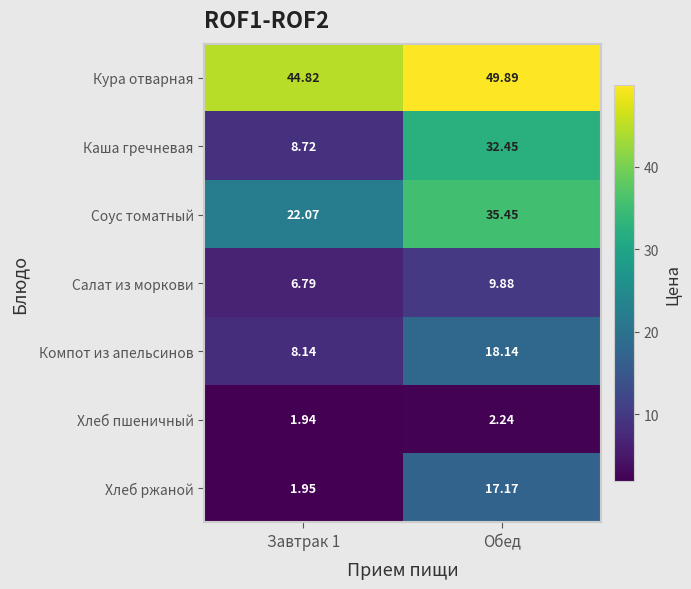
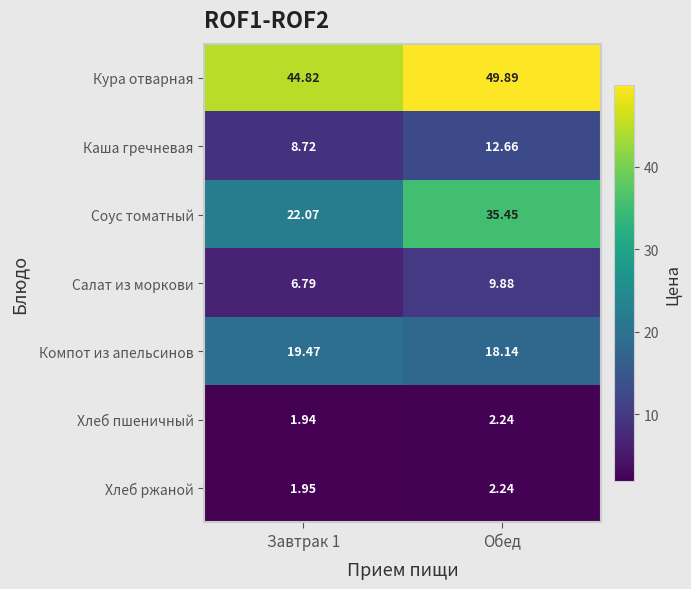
  {
    "Кура отварная": {
      "Завтрак 1": 44.82,
      "Обед": 49.89
    },
    "Каша гречневая": {
      "Завтрак 1": 8.72,
-     "Обед": 32.45
+     "Обед": 12.66
    },
    "Соус томатный": {
      "Завтрак 1": 22.07,
      "Обед": 35.45
    },
    "Салат из моркови": {
      "Завтрак 1": 6.79,
      "Обед": 9.88
    },
    "Компот из апельсинов": {
-     "Завтрак 1": 8.14,
+     "Завтрак 1": 19.47,
      "Обед": 18.14
    },
    "Хлеб пшеничный": {
      "Завтрак 1": 1.94,
      "Обед": 2.24
    },
    "Хлеб ржаной": {
      "Завтрак 1": 1.95,
-     "Обед": 17.17
+     "Обед": 2.24
    }
  }
